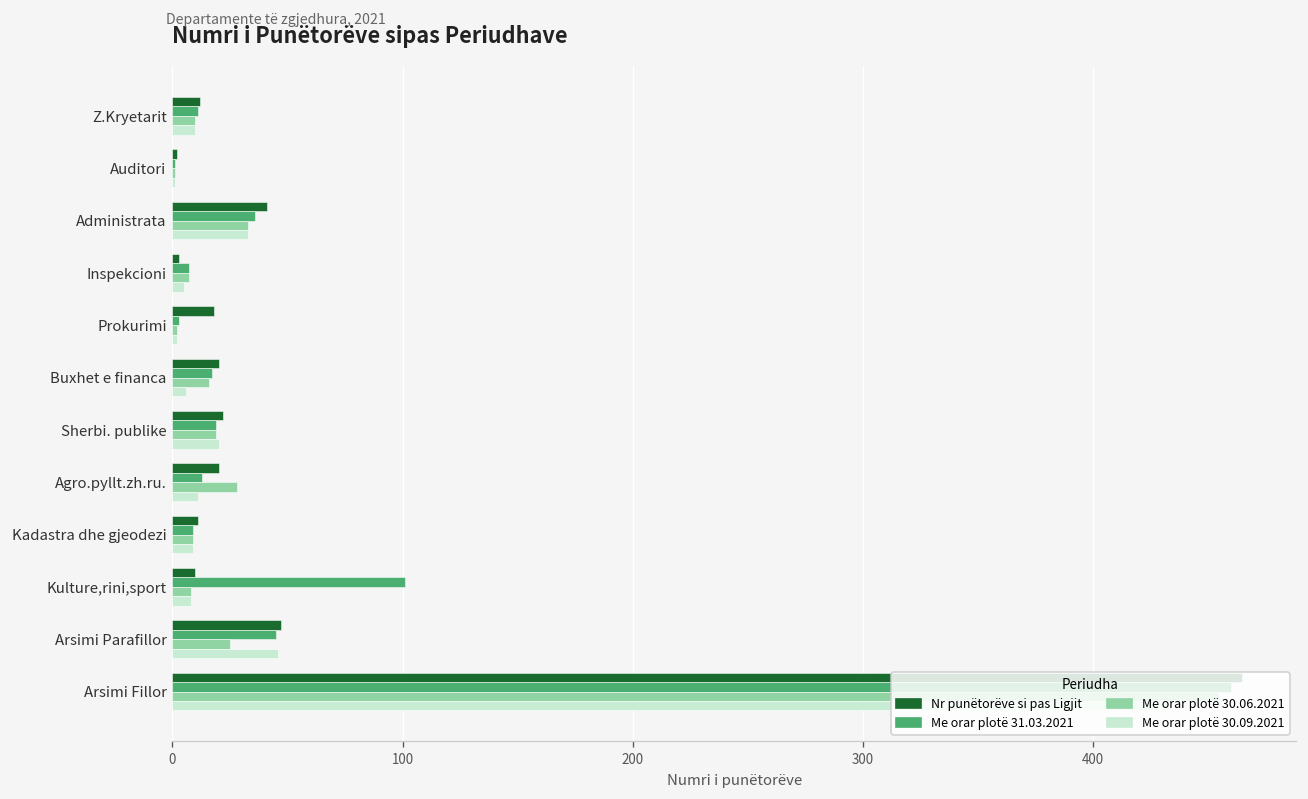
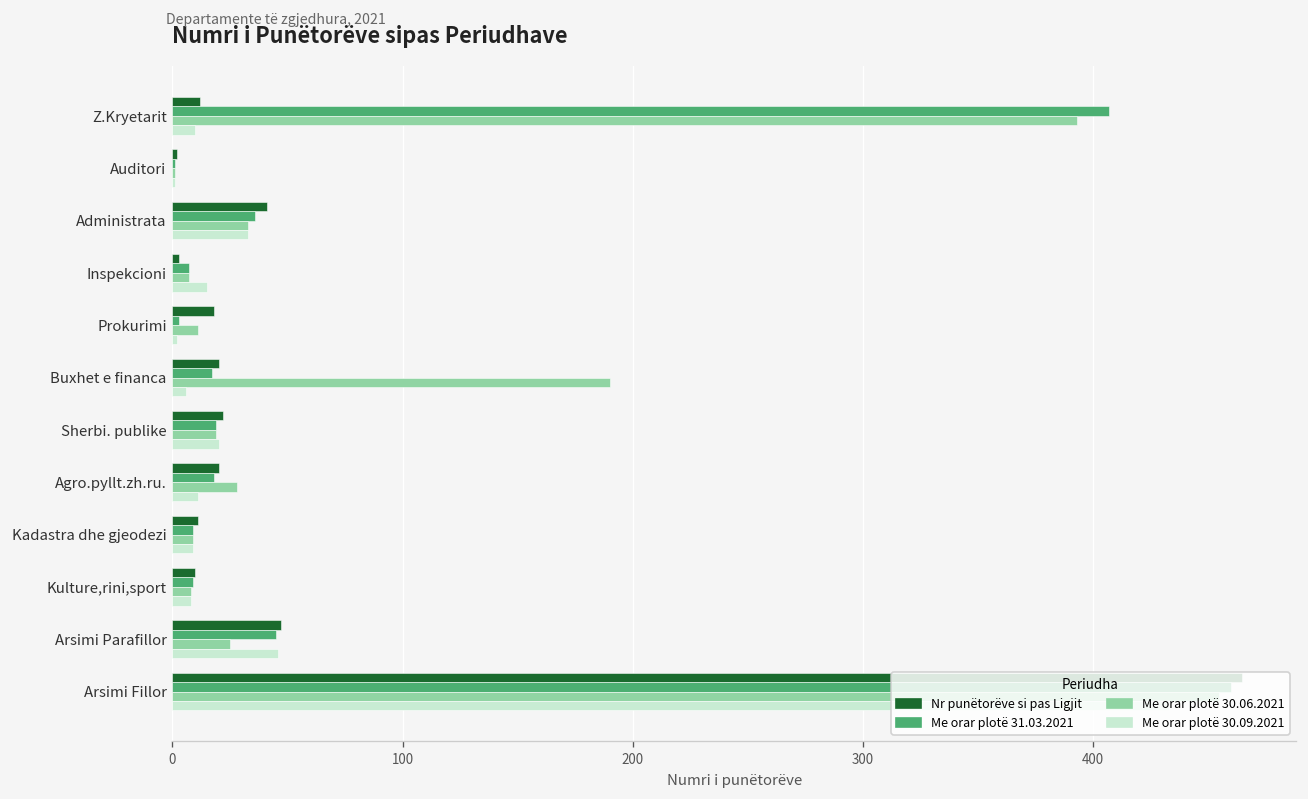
  {
    "Nr punëtorëve si pas Ligjit": {
      "Z.Kryetarit": 12,
      "Auditori": 2,
      "Administrata": 41,
      "Inspekcioni": 3,
      "Prokurimi": 18,
      "Buxhet e financa": 20,
      "Sherbi. publike": 22,
      "Agro.pyllt.zh.ru.": 20,
      "Kadastra dhe gjeodezi": 11,
      "Kulture,rini,sport": 10,
      "Arsimi Parafillor": 47
    },
    "Me orar plotë 31.03.2021": {
-     "Z.Kryetarit": 11,
+     "Z.Kryetarit": 407,
      "Administrata": 36,
      "Inspekcioni": 7,
      "Prokurimi": 3,
      "Buxhet e financa": 17,
      "Sherbi. publike": 19,
-     "Agro.pyllt.zh.ru.": 13,
+     "Agro.pyllt.zh.ru.": 18,
      "Kadastra dhe gjeodezi": 9,
-     "Kulture,rini,sport": 101,
+     "Kulture,rini,sport": 9,
      "Arsimi Parafillor": 45
    },
    "Me orar plotë 30.06.2021": {
-     "Z.Kryetarit": 10,
+     "Z.Kryetarit": 393,
      "Administrata": 33,
      "Inspekcioni": 7,
-     "Prokurimi": 2,
-     "Buxhet e financa": 16,
+     "Prokurimi": 11,
+     "Buxhet e financa": 190,
      "Sherbi. publike": 19,
      "Agro.pyllt.zh.ru.": 28,
      "Kadastra dhe gjeodezi": 9,
      "Kulture,rini,sport": 8,
      "Arsimi Parafillor": 25
    },
    "Me orar plotë 30.09.2021": {
      "Z.Kryetarit": 10,
      "Administrata": 33,
-     "Inspekcioni": 5,
+     "Inspekcioni": 15,
      "Prokurimi": 2,
      "Buxhet e financa": 6,
      "Sherbi. publike": 20,
      "Agro.pyllt.zh.ru.": 11,
      "Kadastra dhe gjeodezi": 9,
      "Kulture,rini,sport": 8,
      "Arsimi Parafillor": 46
    }
  }
